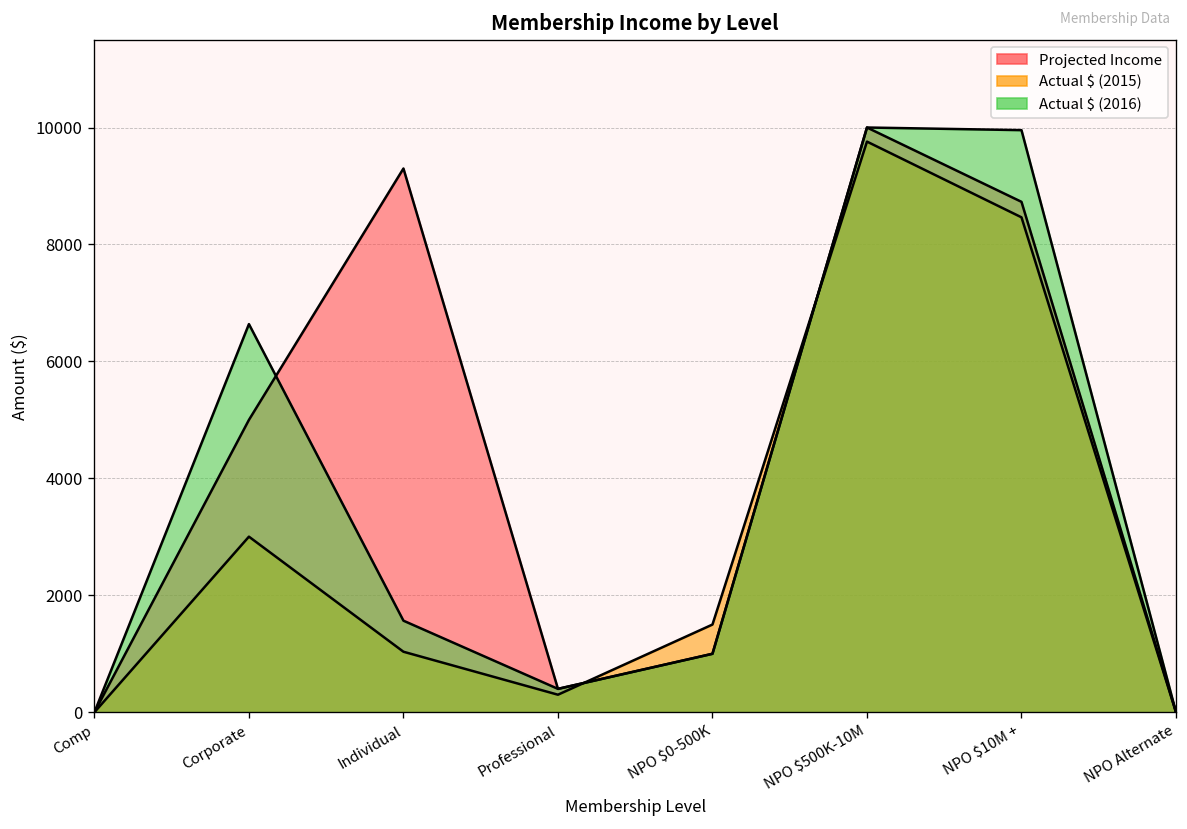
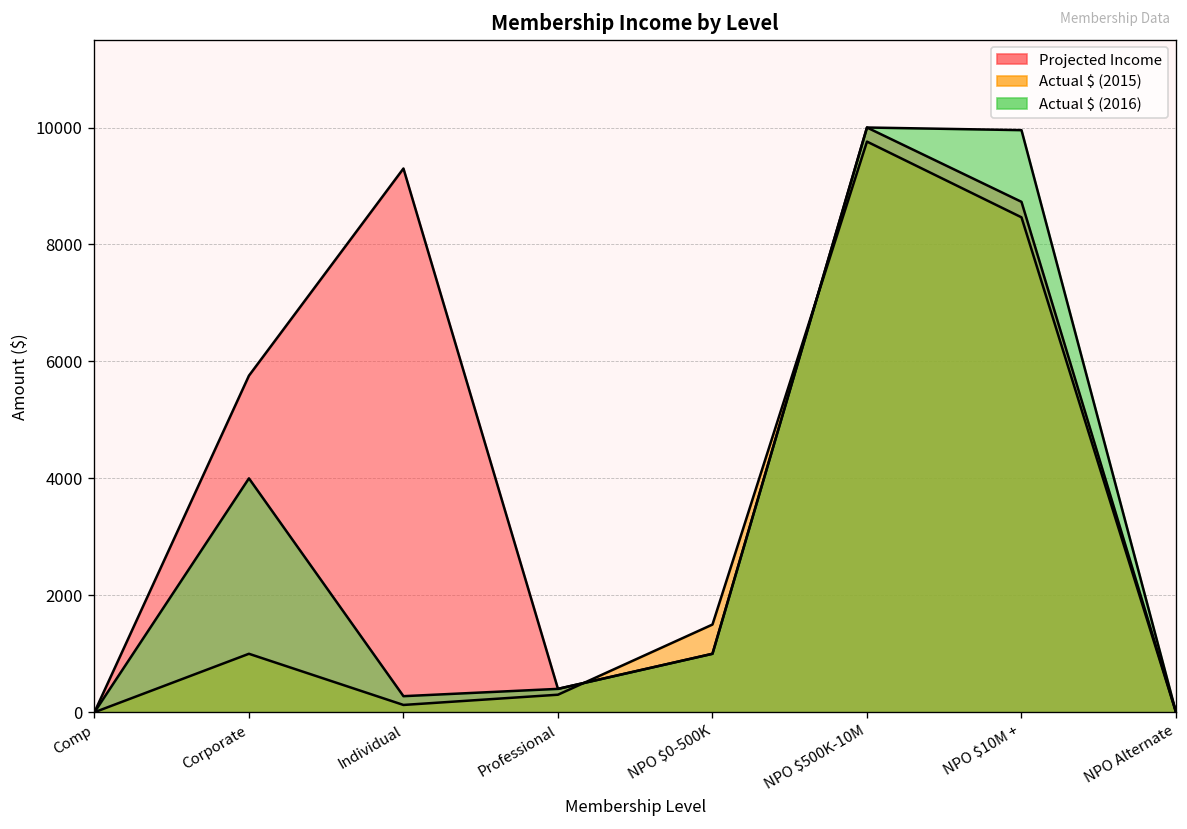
  {
    "Projected Income": {
-     "Corporate": 5000,
+     "Corporate": 5800,
      "Individual": 9300,
      "NPO $10M +": 8700
    },
    "Actual $ (2015)": {
-     "Corporate": 3000,
-     "Individual": 1000,
+     "Corporate": 1000,
+     "Individual": 100,
      "Professional": 300,
      "NPO $0-500K": 1500,
      "NPO $500K-10M": 9800,
      "NPO $10M +": 8500
    },
    "Actual $ (2016)": {
-     "Corporate": 6600,
-     "Individual": 1600,
+     "Corporate": 4000,
+     "Individual": 300,
      "NPO $10M +": 10000
    }
  }
